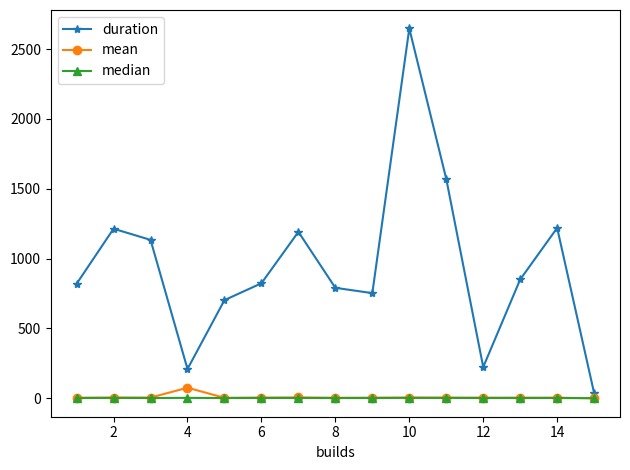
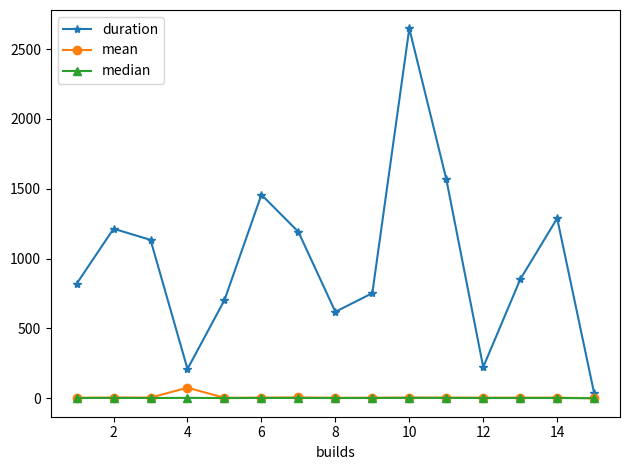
  {
    "duration": {
      "2": 1210,
      "4": 210,
-     "6": 820,
-     "8": 790,
+     "6": 1460,
+     "8": 620,
      "10": 2650,
      "12": 220,
-     "14": 1220
+     "14": 1290
    },
    "mean": {
      "4": 80
    },
    "median": {
      "4": 0
    }
  }
